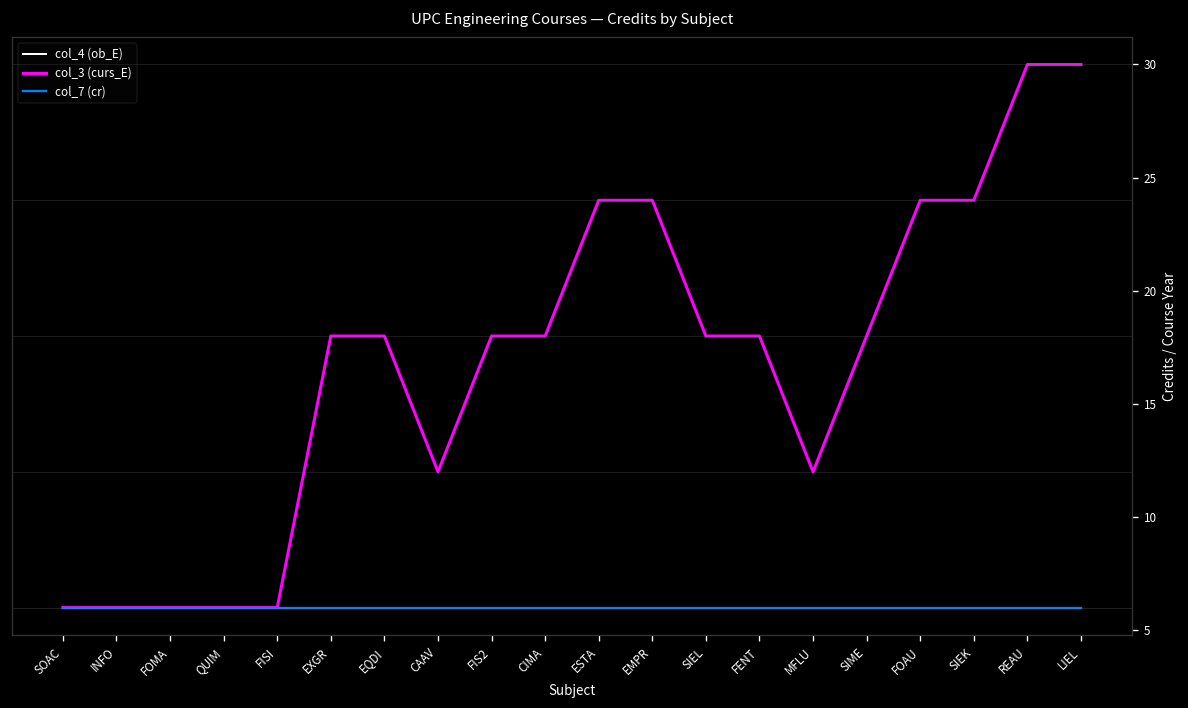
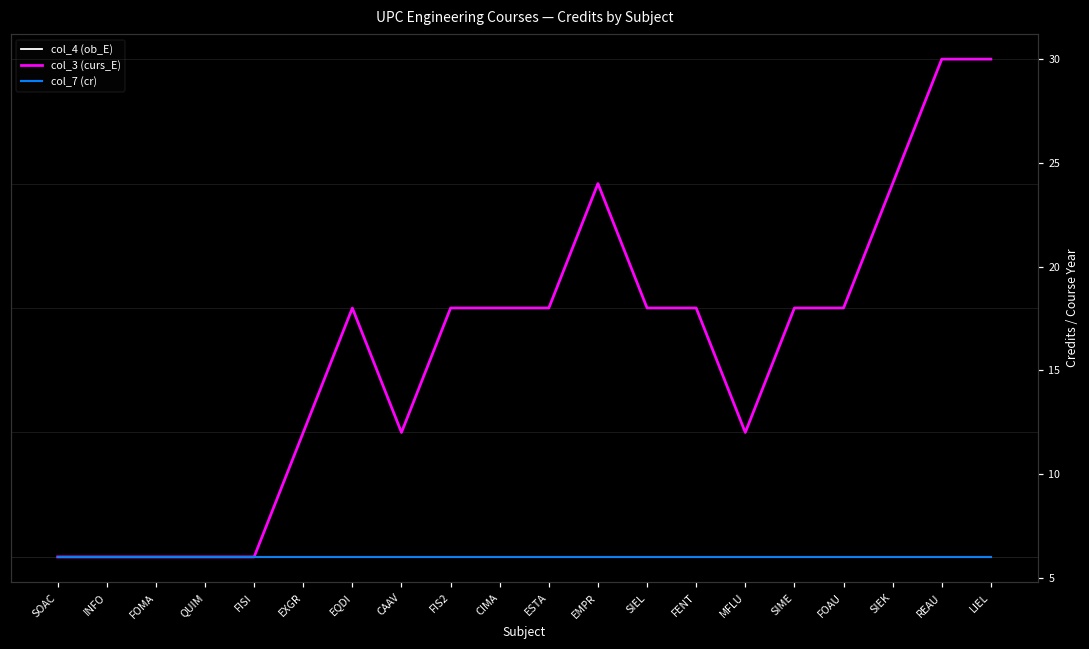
  {
    "col_7 (cr)": {
      "EXGR": 6.0,
      "EQDI": 6.0,
      "CAAV": 6.0,
      "FIS2": 6.0,
      "CIMA": 6.0,
      "ESTA": 6.0,
      "EMPR": 6.0,
      "SIEL": 6.0,
      "FENT": 6.0,
      "MFLU": 6.0,
      "SIME": 6.0,
      "FOAU": 6.0,
      "SIEK": 6.0,
      "REAU": 6.0,
      "LIEL": 6.0
    },
    "col_3 (curs_E)": {
-     "EXGR": 18.0,
+     "EXGR": 12.0,
      "EQDI": 18.0,
      "CAAV": 12.0,
      "FIS2": 18.0,
      "CIMA": 18.0,
-     "ESTA": 24.0,
+     "ESTA": 18.0,
      "EMPR": 24.0,
      "SIEL": 18.0,
      "FENT": 18.0,
      "MFLU": 12.0,
      "SIME": 18.0,
-     "FOAU": 24.0,
+     "FOAU": 18.0,
      "SIEK": 24.0,
      "REAU": 30.0,
      "LIEL": 30.0
    }
  }
